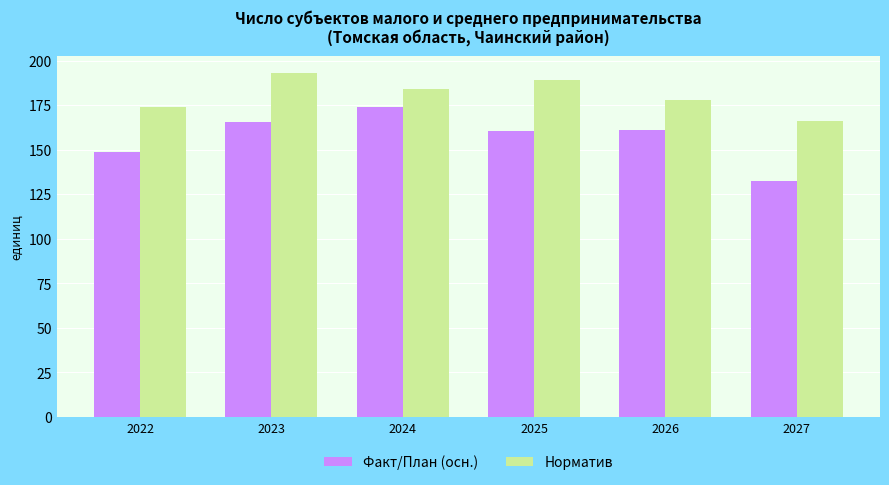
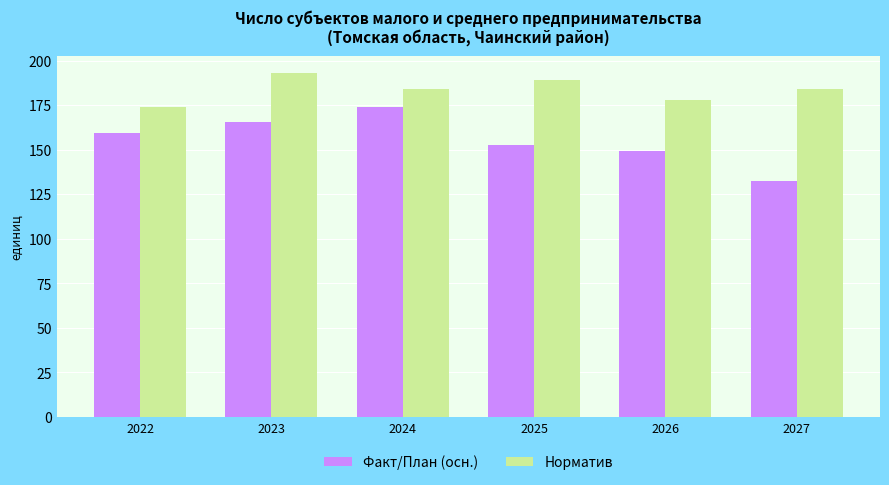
  {
    "Факт/План (осн.)": {
-     "2022": 149,
+     "2022": 159,
      "2023": 166,
      "2024": 174,
-     "2025": 161,
-     "2026": 161,
+     "2025": 153,
+     "2026": 149,
      "2027": 133
    },
    "Норматив": {
      "2022": 174,
      "2023": 193,
      "2024": 184,
      "2025": 189,
      "2026": 178,
-     "2027": 166
+     "2027": 184
    }
  }
